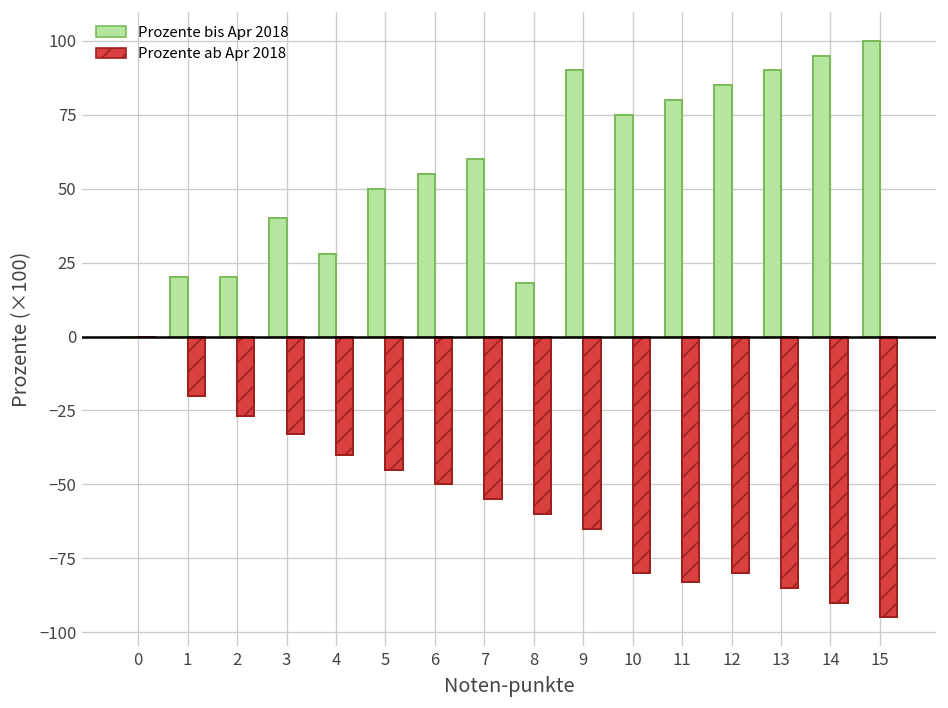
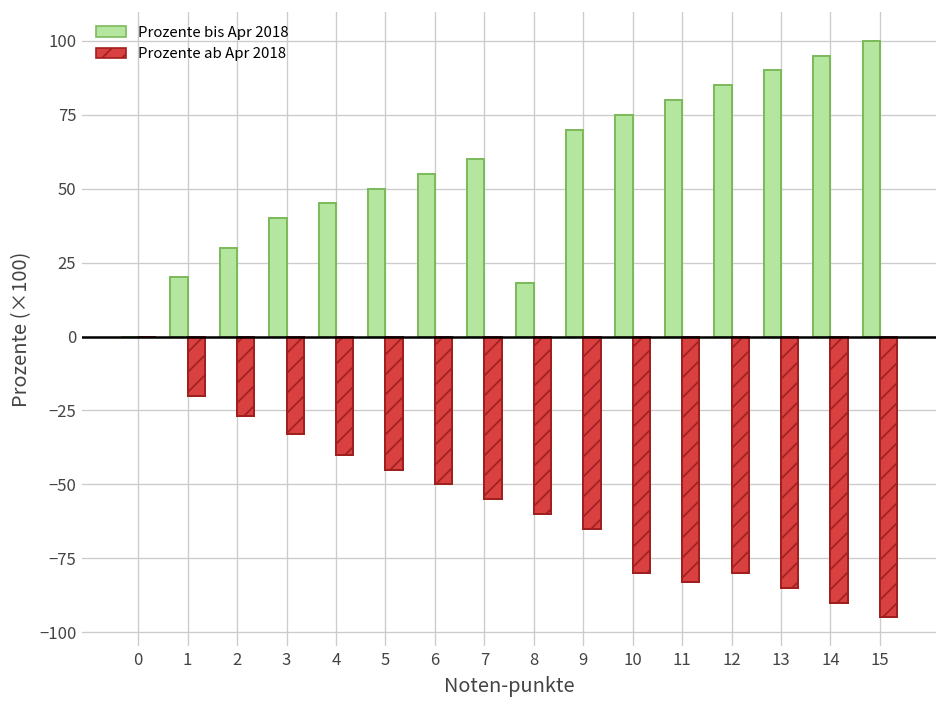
  {
    "Prozente bis Apr 2018": {
      "0": 0,
      "1": 20,
-     "2": 20,
+     "2": 30,
      "3": 40,
-     "4": 28,
+     "4": 45,
      "5": 50,
      "6": 55,
      "7": 60,
      "8": 18,
-     "9": 90,
+     "9": 70,
      "10": 75,
      "11": 80,
      "12": 85,
      "13": 90,
      "14": 95,
      "15": 100
    },
    "Prozente ab Apr 2018": {
      "0": 0,
      "1": -20,
      "2": -27,
      "3": -33,
      "4": -40,
      "5": -45,
      "6": -50,
      "7": -55,
      "8": -60,
      "9": -65,
      "10": -80,
      "11": -83,
      "12": -80,
      "13": -85,
      "14": -90,
      "15": -95
    }
  }
